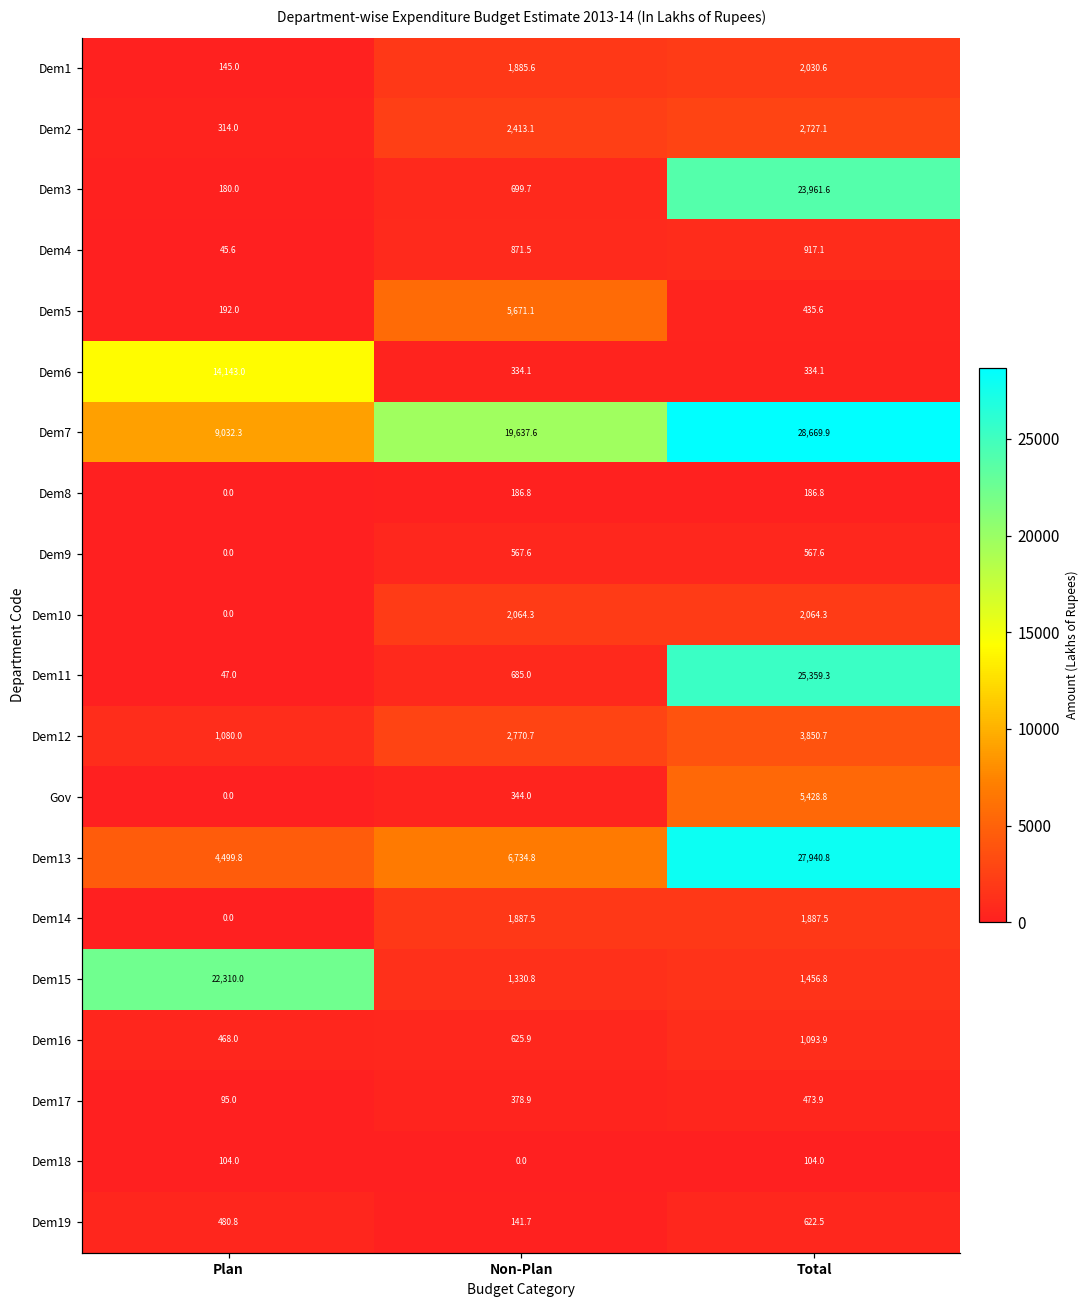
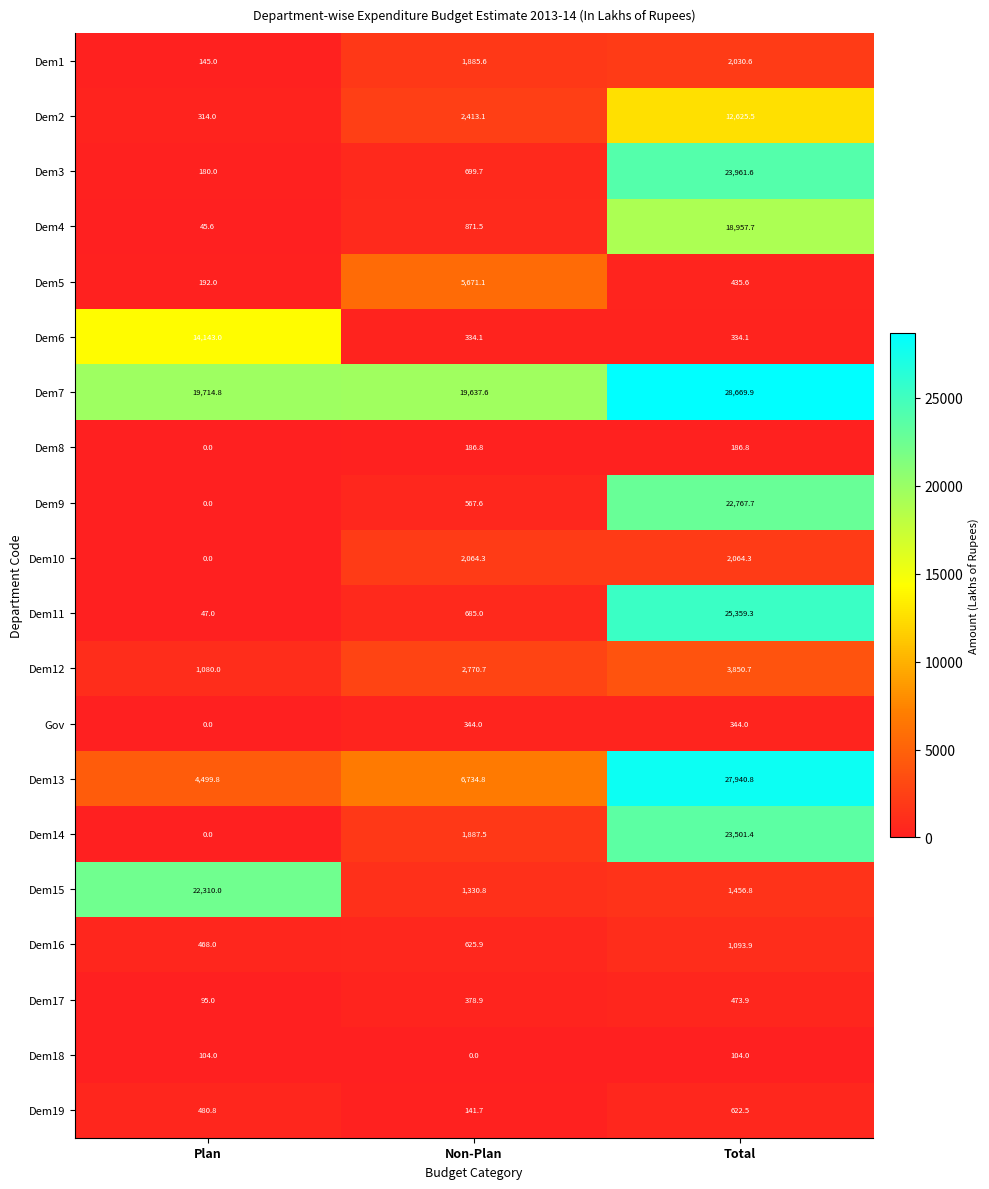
  {
    "Dem1": {
      "Plan": "145.0",
      "Non-Plan": "1,885.6",
      "Total": "2,030.6"
    },
    "Dem2": {
      "Plan": "314.0",
      "Non-Plan": "2,413.1",
-     "Total": "2,727.1"
+     "Total": "12,625.5"
    },
    "Dem3": {
      "Plan": "180.0",
      "Non-Plan": "699.7",
      "Total": "23,961.6"
    },
    "Dem4": {
      "Plan": "45.6",
      "Non-Plan": "871.5",
-     "Total": "917.1"
+     "Total": "18,957.7"
    },
    "Dem5": {
      "Plan": "192.0",
      "Non-Plan": "5,671.1",
      "Total": "435.6"
    },
    "Dem6": {
      "Plan": "14,143.0",
      "Non-Plan": "334.1",
      "Total": "334.1"
    },
    "Dem7": {
-     "Plan": "9,032.3",
+     "Plan": "19,714.8",
      "Non-Plan": "19,637.6",
      "Total": "28,669.9"
    },
    "Dem8": {
      "Plan": "0.0",
      "Non-Plan": "186.8",
      "Total": "186.8"
    },
    "Dem9": {
      "Plan": "0.0",
      "Non-Plan": "567.6",
-     "Total": "567.6"
+     "Total": "22,767.7"
    },
    "Dem10": {
      "Plan": "0.0",
      "Non-Plan": "2,064.3",
      "Total": "2,064.3"
    },
    "Dem11": {
      "Plan": "47.0",
      "Non-Plan": "685.0",
      "Total": "25,359.3"
    },
    "Dem12": {
      "Plan": "1,080.0",
      "Non-Plan": "2,770.7",
      "Total": "3,850.7"
    },
    "Gov": {
      "Plan": "0.0",
      "Non-Plan": "344.0",
-     "Total": "5,428.8"
+     "Total": "344.0"
    },
    "Dem13": {
      "Plan": "4,499.8",
      "Non-Plan": "6,734.8",
      "Total": "27,940.8"
    },
    "Dem14": {
      "Plan": "0.0",
      "Non-Plan": "1,887.5",
-     "Total": "1,887.5"
+     "Total": "23,501.4"
    },
    "Dem15": {
      "Plan": "22,310.0",
      "Non-Plan": "1,330.8",
      "Total": "1,456.8"
    },
    "Dem16": {
      "Plan": "468.0",
      "Non-Plan": "625.9",
      "Total": "1,093.9"
    },
    "Dem17": {
      "Plan": "95.0",
      "Non-Plan": "378.9",
      "Total": "473.9"
    },
    "Dem18": {
      "Plan": "104.0",
      "Non-Plan": "0.0",
      "Total": "104.0"
    },
    "Dem19": {
      "Plan": "480.8",
      "Non-Plan": "141.7",
      "Total": "622.5"
    }
  }
